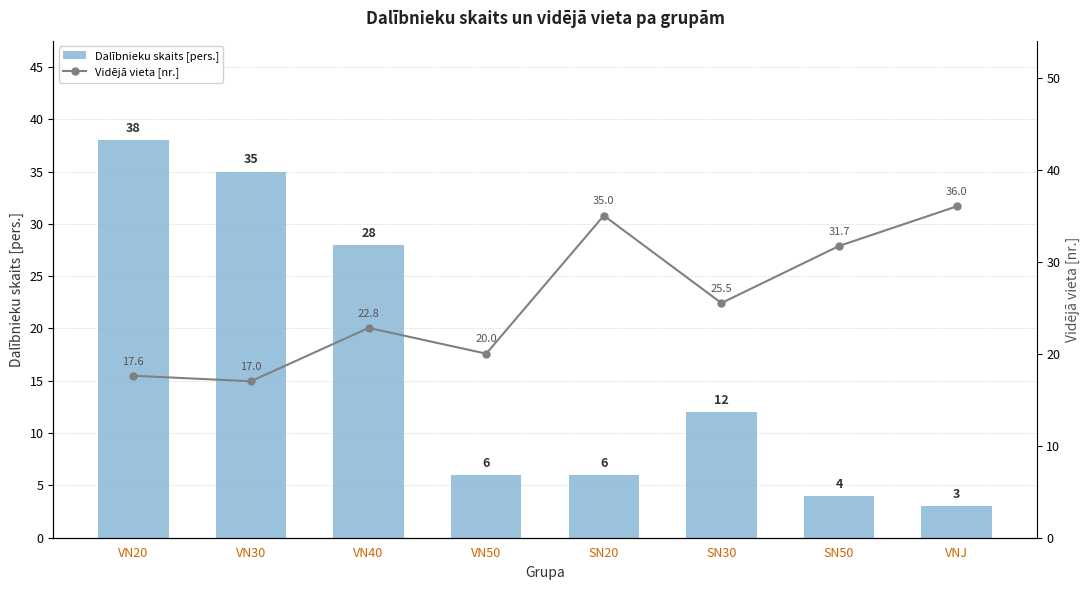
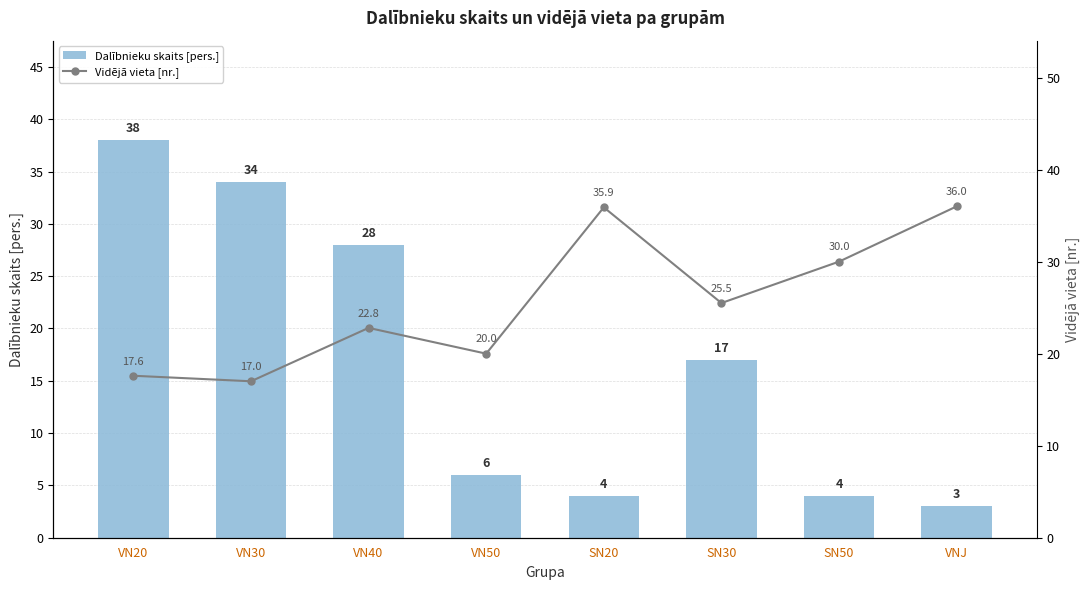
  {
    "Dalībnieku skaits [pers.]": {
      "VN20": 38,
-     "VN30": 35,
+     "VN30": 34,
      "VN40": 28,
      "VN50": 6,
-     "SN20": 6,
-     "SN30": 12,
+     "SN20": 4,
+     "SN30": 17,
      "SN50": 4,
      "VNJ": 3
    },
    "Vidējā vieta [nr.]": {
      "VN20": 17.6,
      "VN30": 17.0,
      "VN40": 22.8,
      "VN50": 20.0,
-     "SN20": 35.0,
+     "SN20": 35.9,
      "SN30": 25.5,
-     "SN50": 31.7,
+     "SN50": 30.0,
      "VNJ": 36.0
    }
  }
